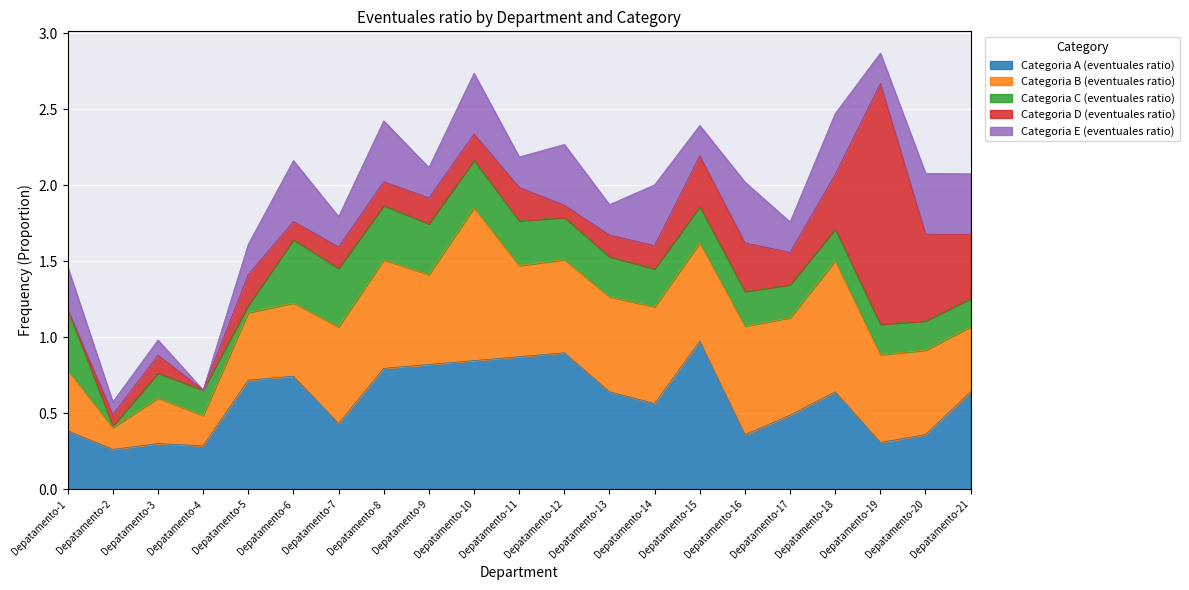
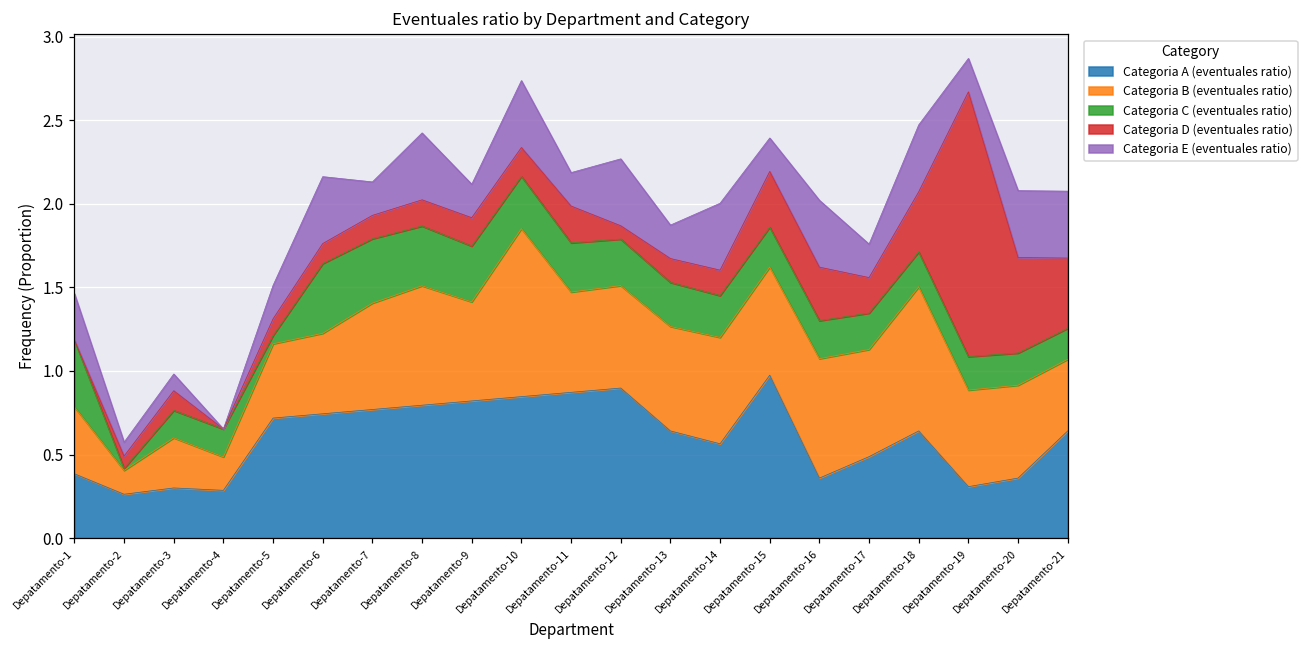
  {
    "Categoria A (eventuales ratio)": {
      "Depatamento-1": 0.38,
      "Depatamento-2": 0.26,
      "Depatamento-3": 0.30,
      "Depatamento-4": 0.29,
      "Depatamento-5": 0.72,
      "Depatamento-6": 0.74,
-     "Depatamento-7": 0.43,
+     "Depatamento-7": 0.77,
      "Depatamento-8": 0.79,
      "Depatamento-9": 0.82,
      "Depatamento-10": 0.85,
      "Depatamento-11": 0.87,
      "Depatamento-12": 0.90,
      "Depatamento-13": 0.64,
      "Depatamento-14": 0.56,
      "Depatamento-15": 0.97,
      "Depatamento-16": 0.36,
      "Depatamento-17": 0.49,
      "Depatamento-18": 0.64,
      "Depatamento-19": 0.31,
      "Depatamento-20": 0.36,
      "Depatamento-21": 0.64
    },
    "Categoria B (eventuales ratio)": {
      "Depatamento-1": 0.40,
      "Depatamento-3": 0.30,
      "Depatamento-4": 0.20,
      "Depatamento-5": 0.44,
      "Depatamento-6": 0.48,
      "Depatamento-7": 0.64,
      "Depatamento-8": 0.71,
      "Depatamento-9": 0.59,
      "Depatamento-10": 1.01,
      "Depatamento-11": 0.60,
      "Depatamento-12": 0.61,
      "Depatamento-13": 0.62,
      "Depatamento-14": 0.64,
      "Depatamento-15": 0.65,
      "Depatamento-16": 0.71,
      "Depatamento-17": 0.64,
      "Depatamento-18": 0.86,
      "Depatamento-19": 0.58,
      "Depatamento-20": 0.56,
      "Depatamento-21": 0.43
    },
    "Categoria C (eventuales ratio)": {
      "Depatamento-3": 0.16,
      "Depatamento-5": 0.05,
      "Depatamento-6": 0.42,
      "Depatamento-7": 0.38,
      "Depatamento-8": 0.36,
      "Depatamento-9": 0.33,
      "Depatamento-10": 0.31,
      "Depatamento-11": 0.29,
      "Depatamento-12": 0.28,
      "Depatamento-13": 0.26,
      "Depatamento-14": 0.25,
      "Depatamento-15": 0.24,
      "Depatamento-16": 0.23,
      "Depatamento-17": 0.22,
      "Depatamento-18": 0.21,
      "Depatamento-19": 0.20,
      "Depatamento-20": 0.19,
      "Depatamento-21": 0.19
    },
    "Categoria D (eventuales ratio)": {
      "Depatamento-2": 0.07,
      "Depatamento-3": 0.12,
-     "Depatamento-5": 0.2,
+     "Depatamento-5": 0.1,
      "Depatamento-6": 0.12,
      "Depatamento-7": 0.14,
      "Depatamento-8": 0.16,
      "Depatamento-9": 0.17,
      "Depatamento-10": 0.17,
      "Depatamento-11": 0.22,
      "Depatamento-12": 0.08,
      "Depatamento-13": 0.14,
      "Depatamento-14": 0.15,
      "Depatamento-15": 0.33,
      "Depatamento-16": 0.32,
      "Depatamento-17": 0.2,
      "Depatamento-18": 0.36,
      "Depatamento-19": 1.58,
      "Depatamento-20": 0.57,
      "Depatamento-21": 0.42
    },
    "Categoria E (eventuales ratio)": {
      "Depatamento-1": 0.28,
      "Depatamento-2": 0.08,
      "Depatamento-3": 0.10,
      "Depatamento-5": 0.20,
      "Depatamento-6": 0.40,
      "Depatamento-7": 0.20,
      "Depatamento-8": 0.40,
      "Depatamento-9": 0.20,
      "Depatamento-10": 0.40,
      "Depatamento-11": 0.20,
      "Depatamento-12": 0.40,
      "Depatamento-13": 0.20,
      "Depatamento-14": 0.40,
      "Depatamento-15": 0.20,
      "Depatamento-16": 0.40,
      "Depatamento-17": 0.20,
      "Depatamento-18": 0.40,
      "Depatamento-19": 0.20,
      "Depatamento-20": 0.40,
      "Depatamento-21": 0.40
    }
  }
